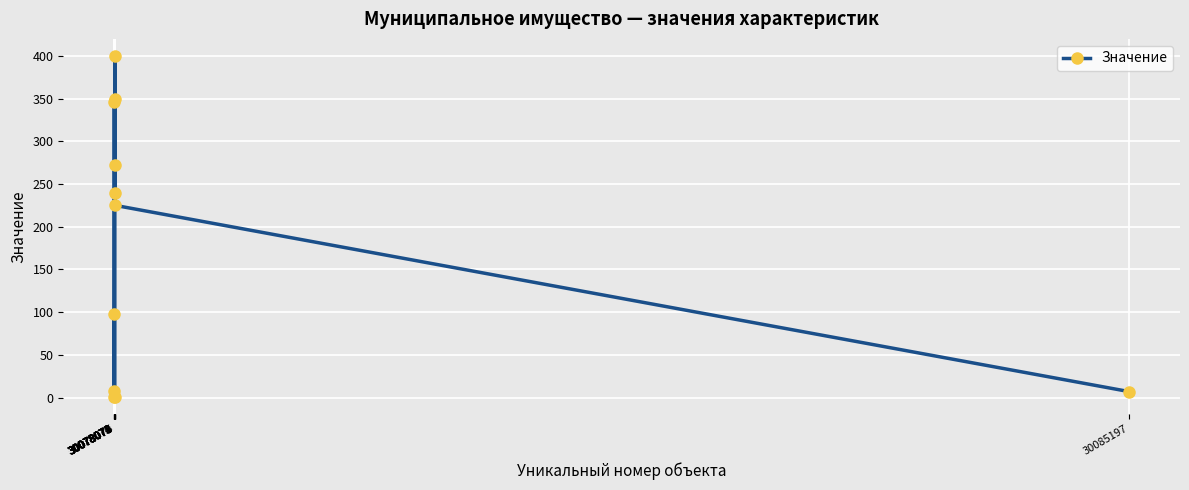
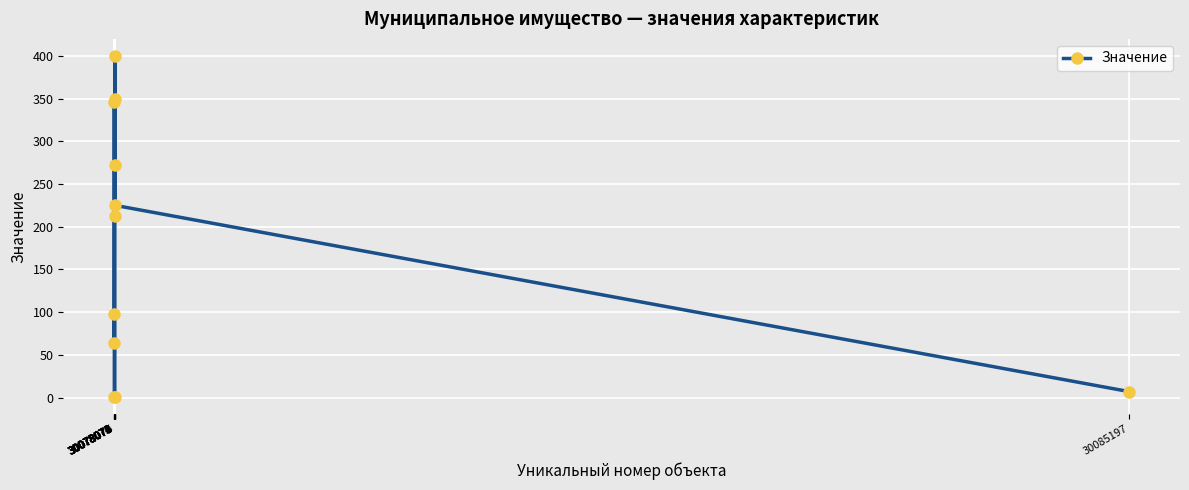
  {
    "30078070": 100,
-   "30078071": 10,
+   "30078071": 60,
    "30078072": 350,
    "30078073": 0,
    "30078074": 0,
    "30078075": 270,
    "30078076": 350,
    "30078077": 400,
-   "30078078": 240,
+   "30078078": 210,
    "30078079": 230,
    "30085197": 10
  }
